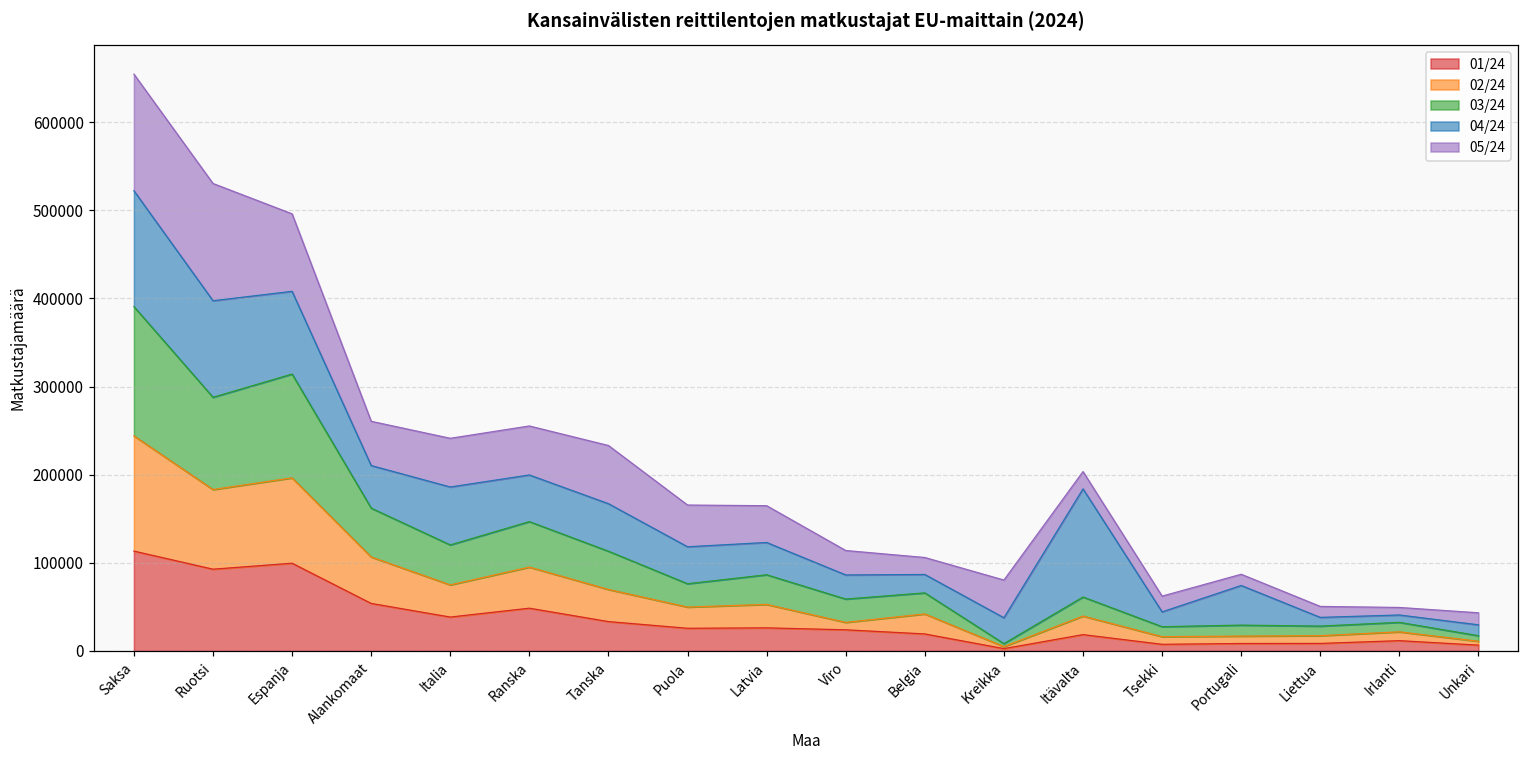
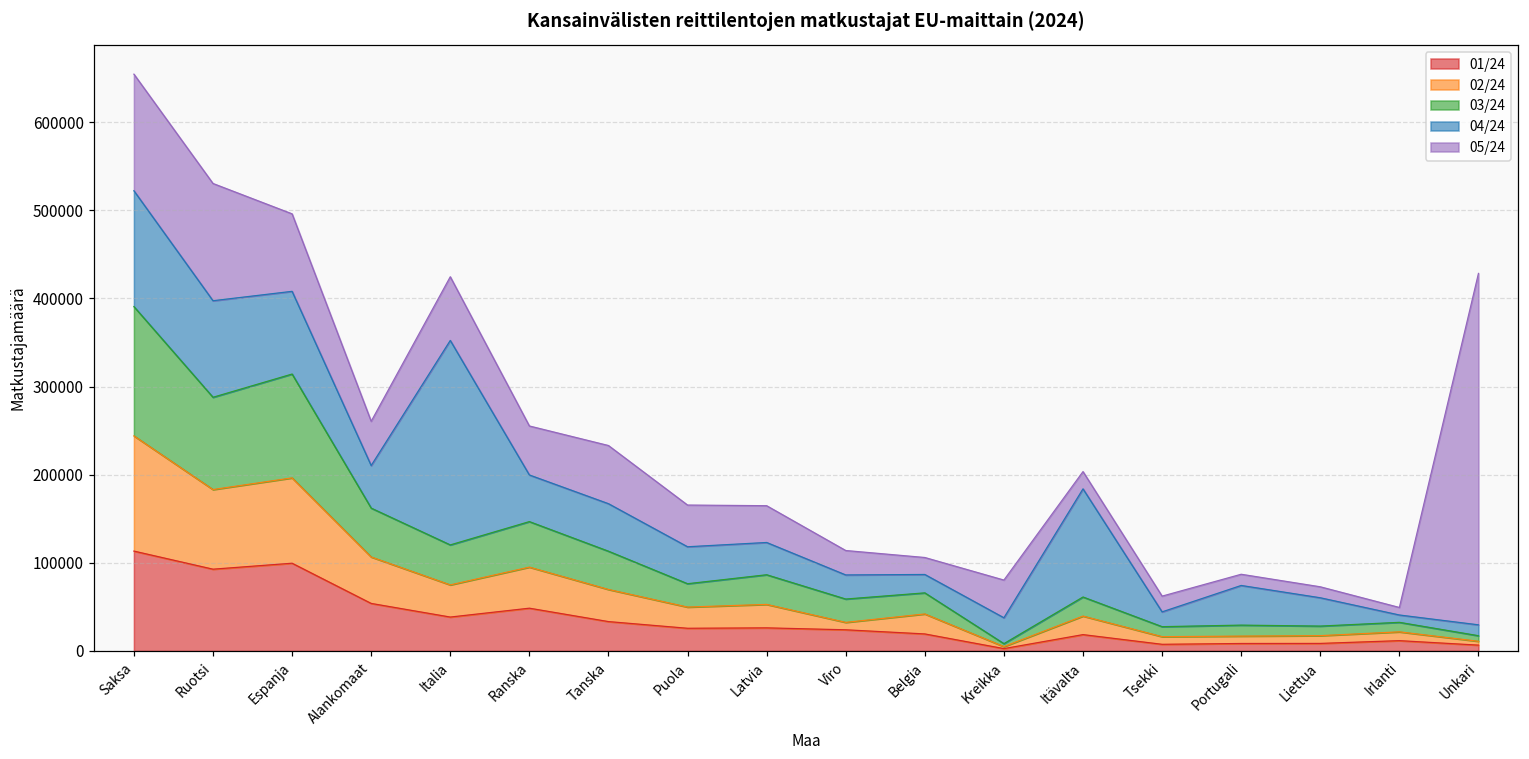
  {
    "01/24": {
      "Saksa": 110000,
      "Ruotsi": 90000,
      "Espanja": 100000,
      "Alankomaat": 50000,
      "Italia": 40000,
      "Ranska": 50000,
      "Tanska": 30000,
      "Puola": 30000,
      "Latvia": 30000,
      "Viro": 20000,
      "Belgia": 20000,
      "Itävalta": 20000,
      "Tsekki": 10000,
      "Portugali": 10000,
      "Liettua": 10000,
      "Irlanti": 10000,
      "Unkari": 10000
    },
    "02/24": {
      "Saksa": 130000,
      "Ruotsi": 90000,
      "Espanja": 100000,
      "Alankomaat": 50000,
      "Italia": 40000,
      "Ranska": 50000,
      "Tanska": 40000,
      "Puola": 20000,
      "Latvia": 30000,
      "Viro": 10000,
      "Belgia": 20000,
      "Itävalta": 20000,
      "Tsekki": 10000,
      "Portugali": 10000,
      "Liettua": 10000,
      "Irlanti": 10000,
      "Unkari": 0
    },
    "03/24": {
      "Saksa": 150000,
      "Ruotsi": 100000,
      "Espanja": 120000,
      "Alankomaat": 60000,
      "Italia": 50000,
      "Ranska": 50000,
      "Tanska": 40000,
      "Puola": 30000,
      "Latvia": 30000,
      "Viro": 30000,
      "Belgia": 20000,
      "Kreikka": 0,
      "Itävalta": 20000,
      "Tsekki": 10000,
      "Portugali": 10000,
      "Liettua": 10000,
      "Irlanti": 10000,
      "Unkari": 10000
    },
    "04/24": {
      "Saksa": 130000,
      "Ruotsi": 110000,
      "Espanja": 90000,
      "Alankomaat": 50000,
-     "Italia": 70000,
+     "Italia": 230000,
      "Ranska": 50000,
      "Tanska": 50000,
      "Puola": 40000,
      "Latvia": 40000,
      "Viro": 30000,
      "Belgia": 20000,
      "Kreikka": 30000,
      "Itävalta": 120000,
      "Tsekki": 20000,
      "Portugali": 50000,
-     "Liettua": 10000,
+     "Liettua": 30000,
      "Irlanti": 10000,
      "Unkari": 10000
    },
    "05/24": {
      "Saksa": 130000,
      "Ruotsi": 130000,
      "Espanja": 90000,
      "Alankomaat": 50000,
-     "Italia": 60000,
+     "Italia": 70000,
      "Ranska": 60000,
      "Tanska": 70000,
      "Puola": 50000,
      "Latvia": 40000,
      "Viro": 30000,
      "Belgia": 20000,
      "Kreikka": 40000,
      "Itävalta": 20000,
      "Tsekki": 20000,
      "Portugali": 10000,
      "Liettua": 10000,
      "Irlanti": 10000,
-     "Unkari": 10000
+     "Unkari": 400000
    }
  }
